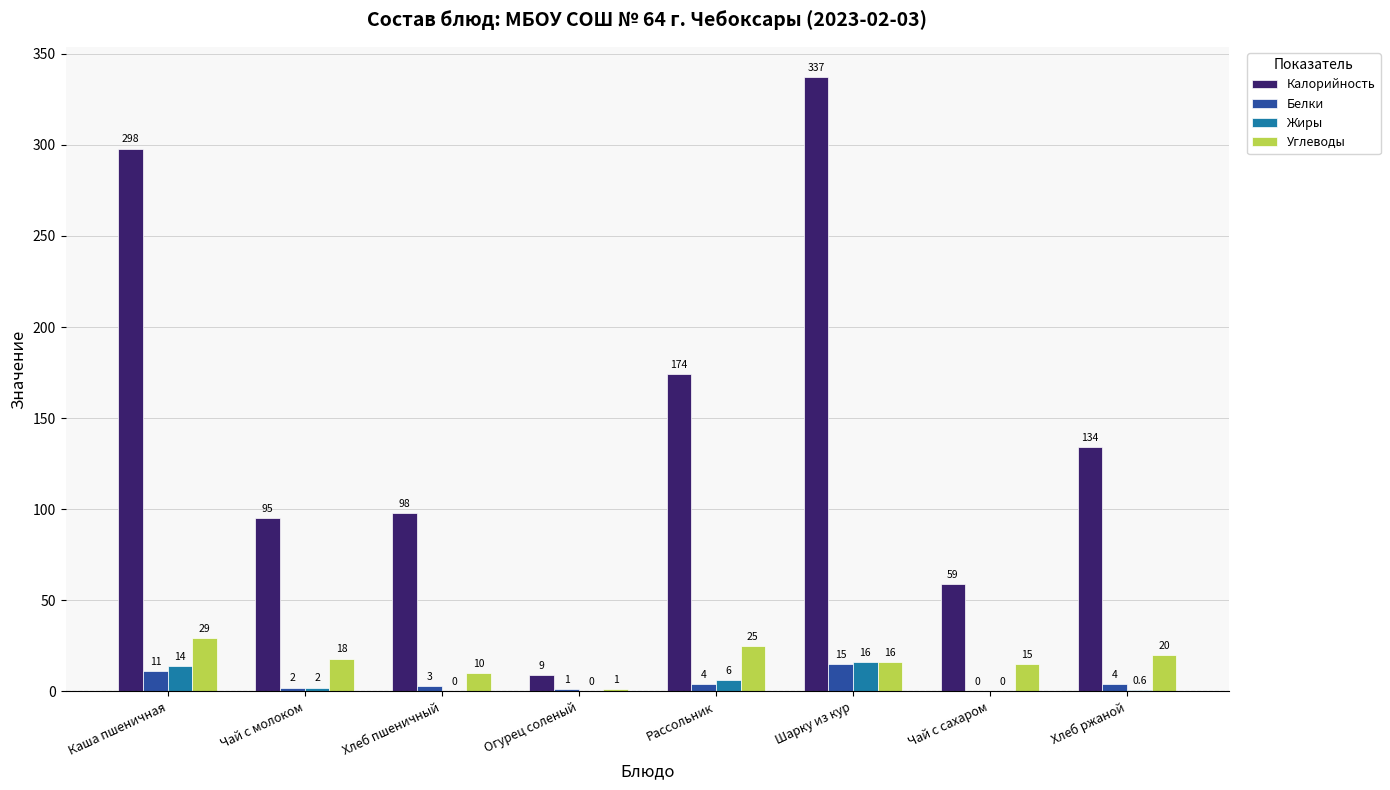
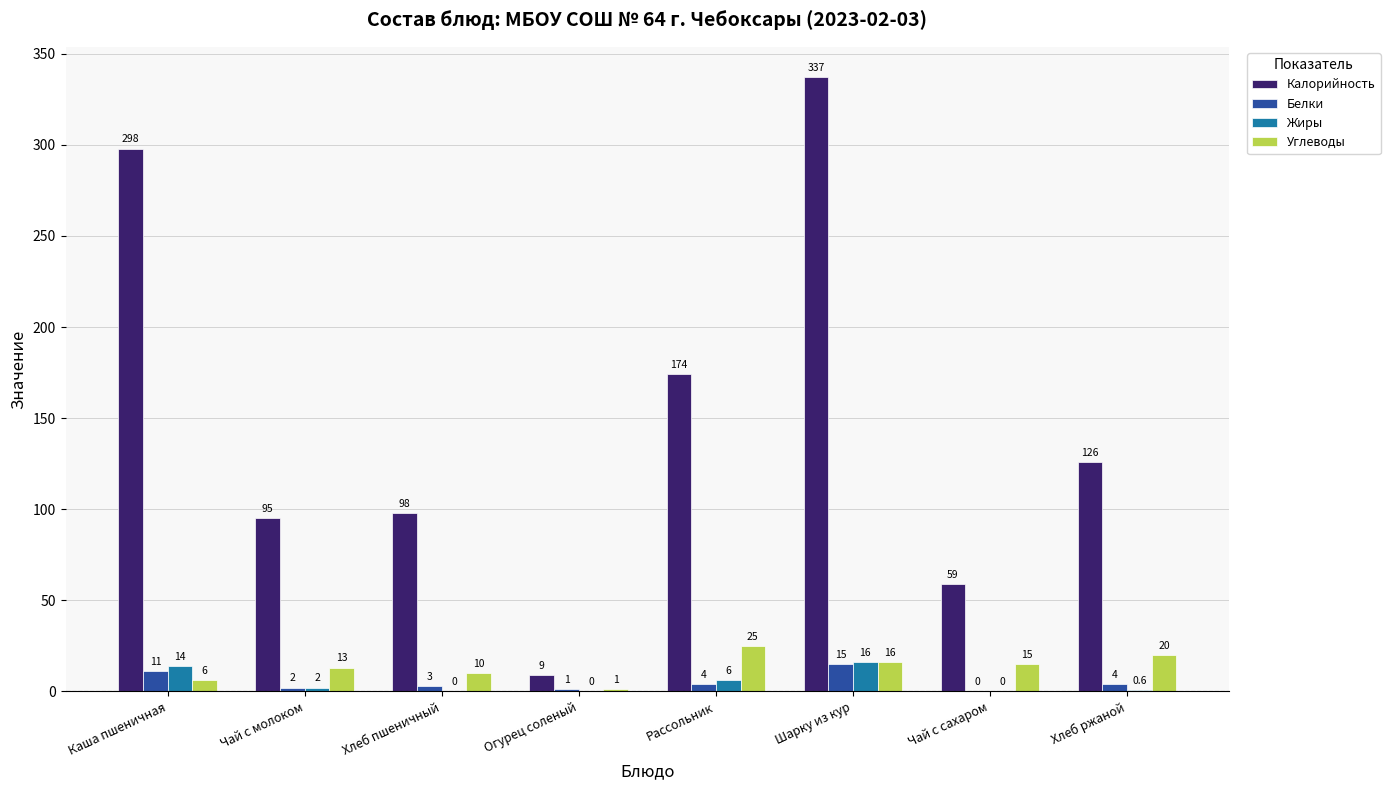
  {
    "Калорийность": {
      "Каша пшеничная": 298,
      "Чай с молоком": 95,
      "Хлеб пшеничный": 98,
      "Огурец соленый": 9,
      "Рассольник": 174,
      "Шарку из кур": 337,
      "Чай с сахаром": 59,
-     "Хлеб ржаной": 134
+     "Хлеб ржаной": 126
    },
    "Углеводы": {
-     "Каша пшеничная": 29,
-     "Чай с молоком": 18,
+     "Каша пшеничная": 6,
+     "Чай с молоком": 13,
      "Хлеб пшеничный": 10,
      "Огурец соленый": 1,
      "Рассольник": 25,
      "Шарку из кур": 16,
      "Чай с сахаром": 15,
      "Хлеб ржаной": 20
    }
  }
